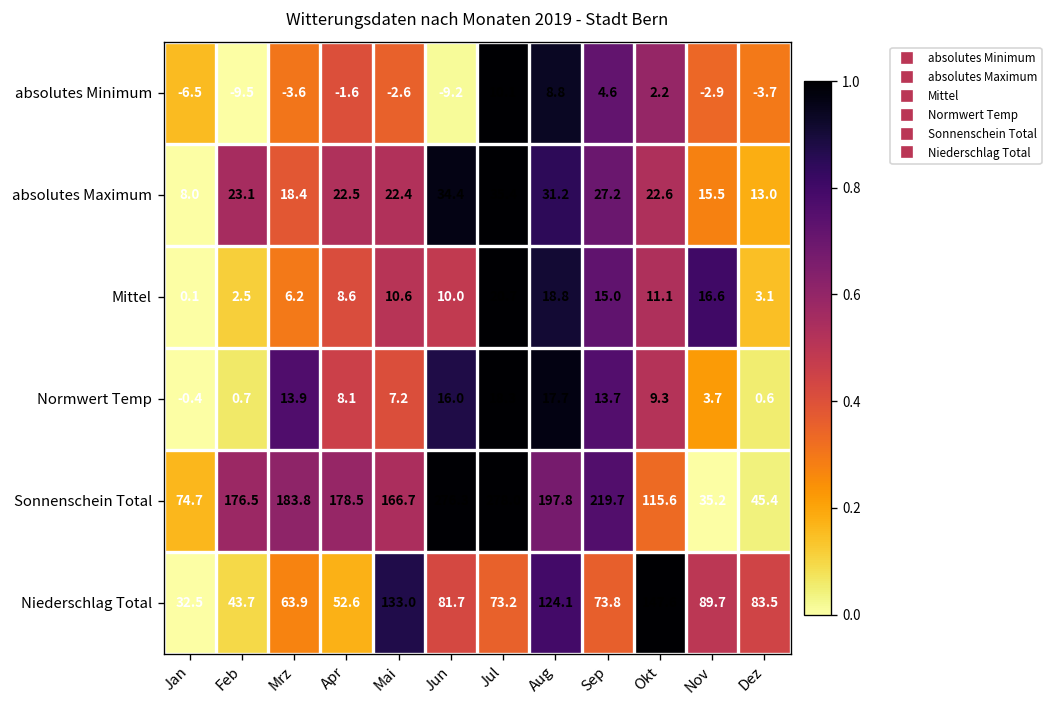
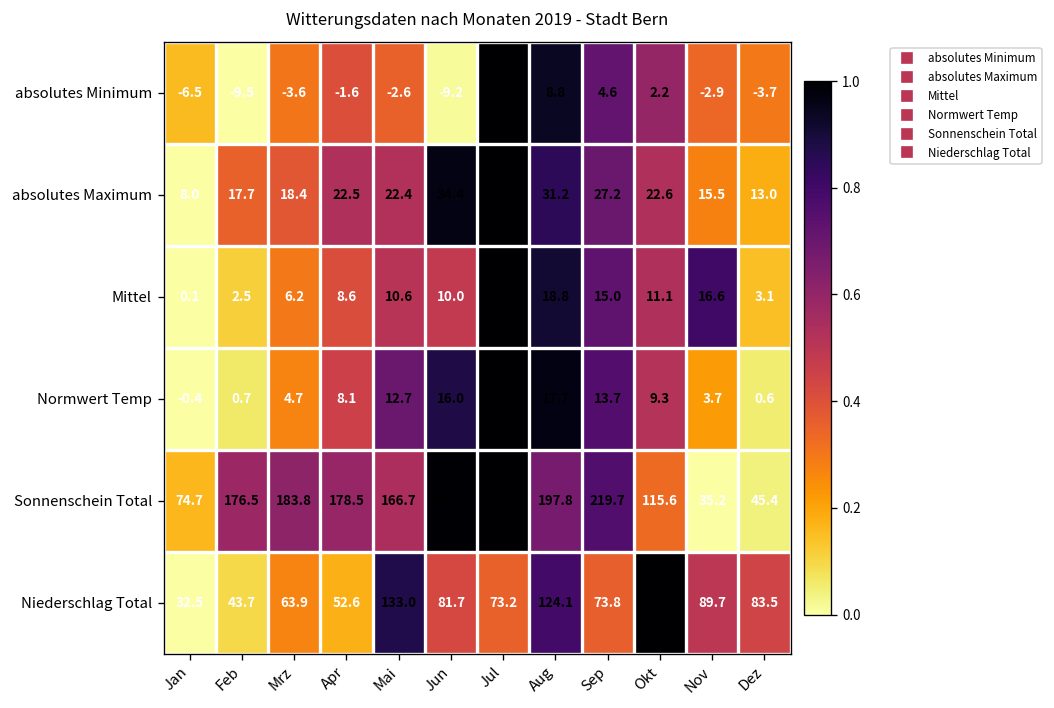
  {
    "absolutes Minimum": {
      "Jan": -6.5,
      "Feb": -9.5,
      "Mrz": -3.6,
      "Apr": -1.6,
      "Mai": -2.6,
      "Jun": -9.2,
      "Sep": 4.6,
      "Okt": 2.2,
      "Nov": -2.9,
      "Dez": -3.7
    },
    "absolutes Maximum": {
      "Jan": 8.0,
-     "Feb": 23.1,
+     "Feb": 17.7,
      "Mrz": 18.4,
      "Apr": 22.5,
      "Mai": 22.4,
      "Aug": 31.2,
      "Sep": 27.2,
      "Okt": 22.6,
      "Nov": 15.5,
      "Dez": 13.0
    },
    "Mittel": {
      "Jan": 0.1,
      "Feb": 2.5,
      "Mrz": 6.2,
      "Apr": 8.6,
      "Mai": 10.6,
      "Jun": 10.0,
      "Aug": 18.8,
      "Sep": 15.0,
      "Okt": 11.1,
      "Nov": 16.6,
      "Dez": 3.1
    },
    "Normwert Temp": {
      "Jan": -0.4,
      "Feb": 0.7,
-     "Mrz": 13.9,
+     "Mrz": 4.7,
      "Apr": 8.1,
-     "Mai": 7.2,
+     "Mai": 12.7,
      "Jun": 16.0,
      "Sep": 13.7,
      "Okt": 9.3,
      "Nov": 3.7,
      "Dez": 0.6
    },
    "Sonnenschein Total": {
      "Jan": 74.7,
      "Feb": 176.5,
      "Mrz": 183.8,
      "Apr": 178.5,
      "Mai": 166.7,
      "Aug": 197.8,
      "Sep": 219.7,
      "Okt": 115.6,
      "Nov": 35.2,
      "Dez": 45.4
    },
    "Niederschlag Total": {
      "Jan": 32.5,
      "Feb": 43.7,
      "Mrz": 63.9,
      "Apr": 52.6,
      "Mai": 133.0,
      "Jun": 81.7,
      "Jul": 73.2,
      "Aug": 124.1,
      "Sep": 73.8,
      "Nov": 89.7,
      "Dez": 83.5
    }
  }
